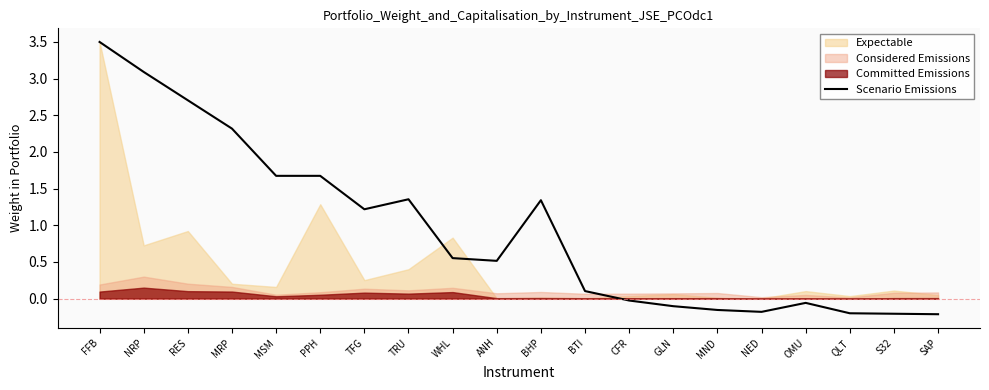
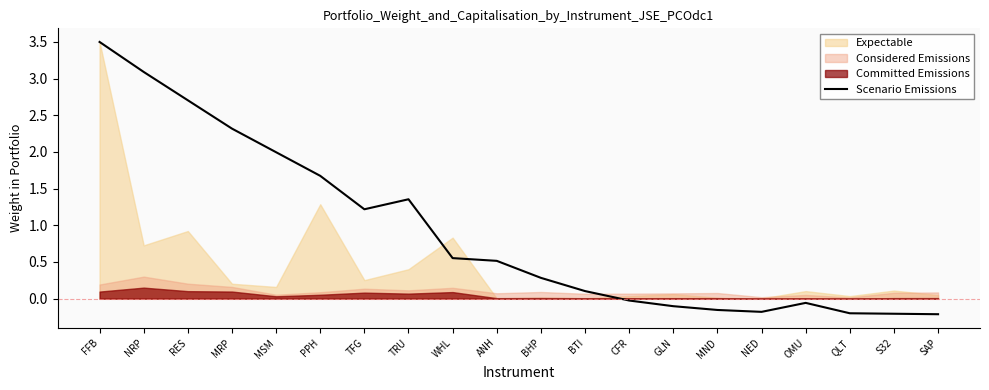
  {
    "Scenario Emissions": {
      "NRP": 3.1,
      "RES": 2.7,
      "MRP": 2.3,
-     "MSM": 1.7,
+     "MSM": 2.0,
      "PPH": 1.7,
      "TFG": 1.2,
      "TRU": 1.4,
      "WHL": 0.6,
      "ANH": 0.5,
-     "BHP": 1.3,
+     "BHP": 0.3,
      "BTI": 0.1,
      "GLN": -0.1,
      "MND": -0.2,
      "NED": -0.2,
      "OMU": -0.1,
      "QLT": -0.2,
      "S32": -0.2,
      "SAP": -0.2
    },
    "Committed Emissions": {
      "FFB": 0.1,
      "NRP": 0.2,
      "RES": 0.1,
      "MRP": 0.1,
      "PPH": 0.1,
      "TFG": 0.1,
      "TRU": 0.1,
      "WHL": 0.1
    }
  }
